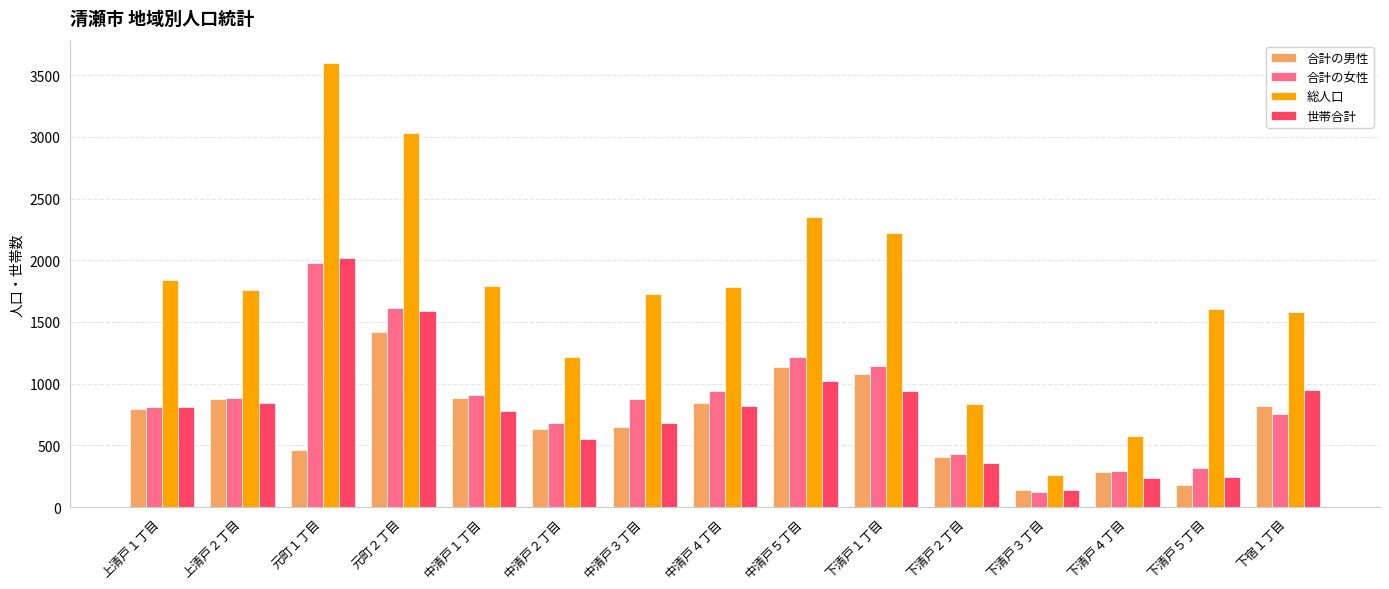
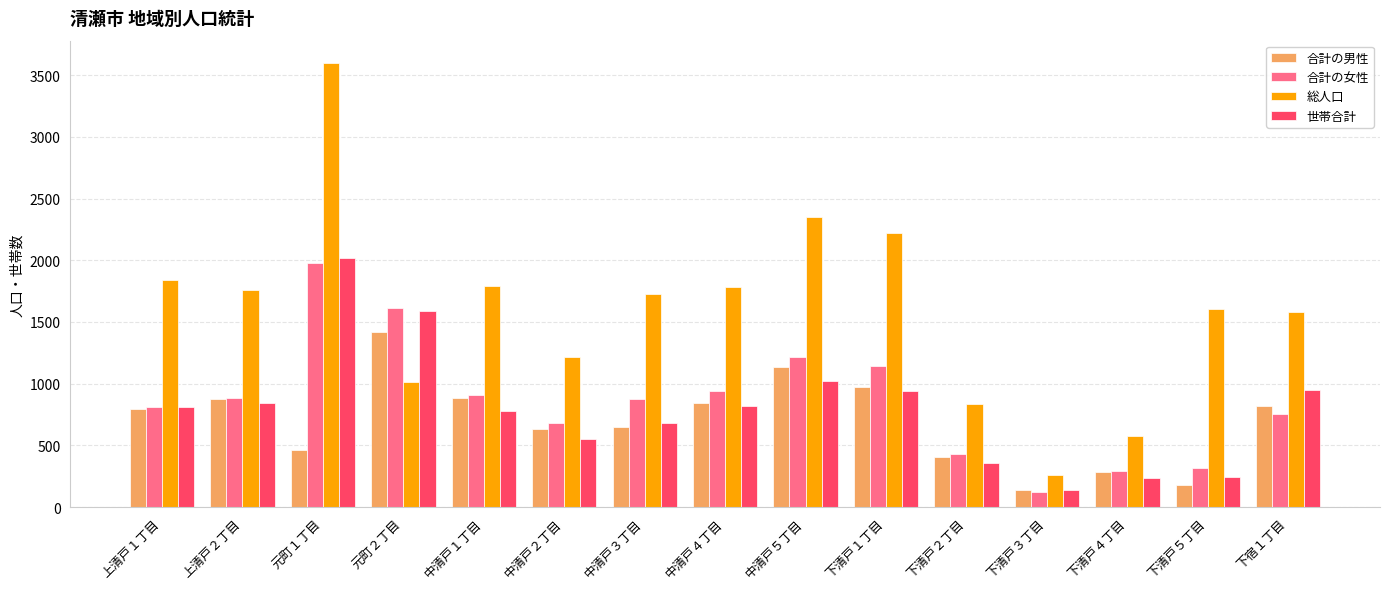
  {
    "合計の男性": {
      "上清戸１丁目": 800,
      "上清戸２丁目": 880,
      "元町１丁目": 460,
      "元町２丁目": 1420,
      "中清戸１丁目": 880,
      "中清戸２丁目": 630,
      "中清戸３丁目": 650,
      "中清戸４丁目": 840,
      "中清戸５丁目": 1130,
-     "下清戸１丁目": 1080,
+     "下清戸１丁目": 980,
      "下清戸２丁目": 410,
      "下清戸３丁目": 140,
      "下清戸４丁目": 280,
      "下清戸５丁目": 180,
      "下宿１丁目": 820
    },
    "総人口": {
      "上清戸１丁目": 1840,
      "上清戸２丁目": 1760,
      "元町１丁目": 3600,
-     "元町２丁目": 3030,
+     "元町２丁目": 1010,
      "中清戸１丁目": 1790,
      "中清戸２丁目": 1220,
      "中清戸３丁目": 1730,
      "中清戸４丁目": 1790,
      "中清戸５丁目": 2350,
      "下清戸１丁目": 2220,
      "下清戸２丁目": 830,
      "下清戸３丁目": 260,
      "下清戸４丁目": 570,
      "下清戸５丁目": 1600,
      "下宿１丁目": 1580
    }
  }
